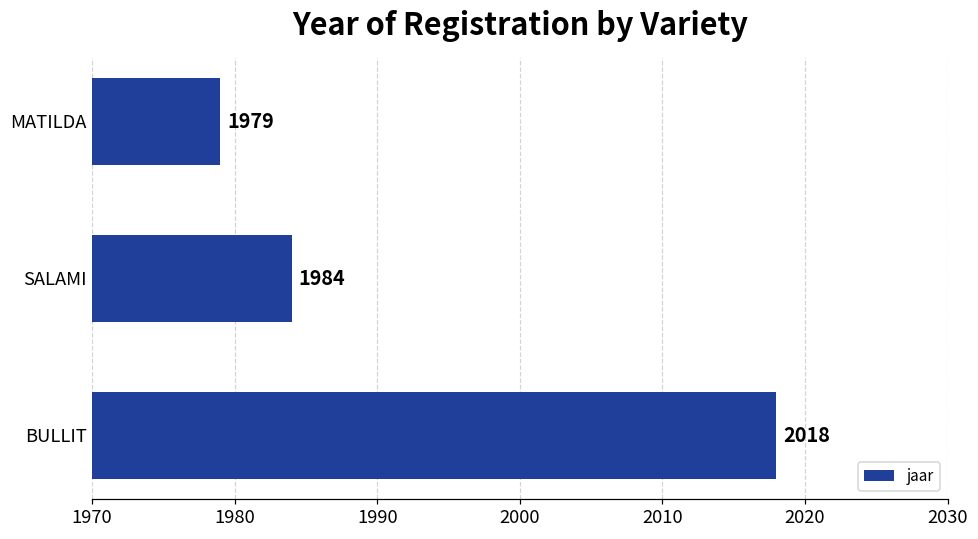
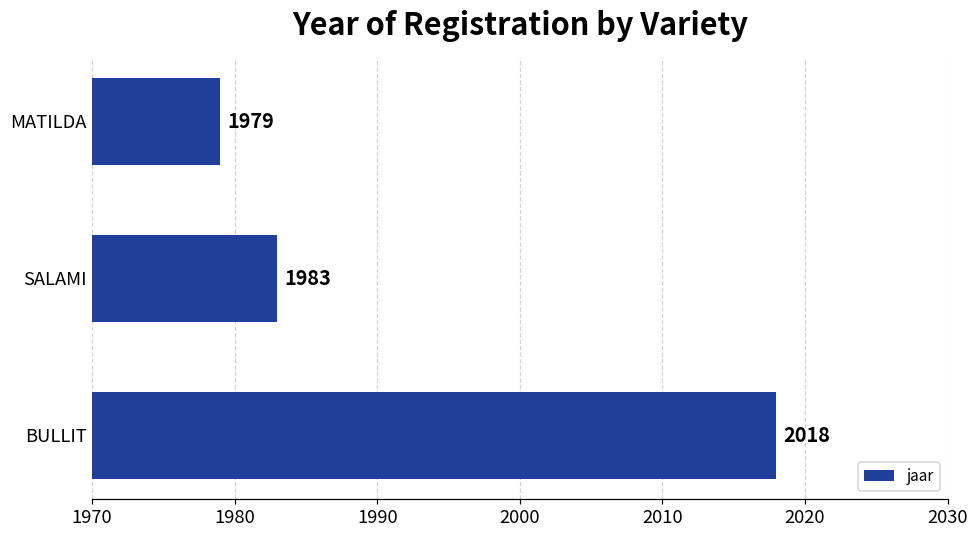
  {
    "MATILDA": 1979,
-   "SALAMI": 1984,
+   "SALAMI": 1983,
    "BULLIT": 2018
  }
